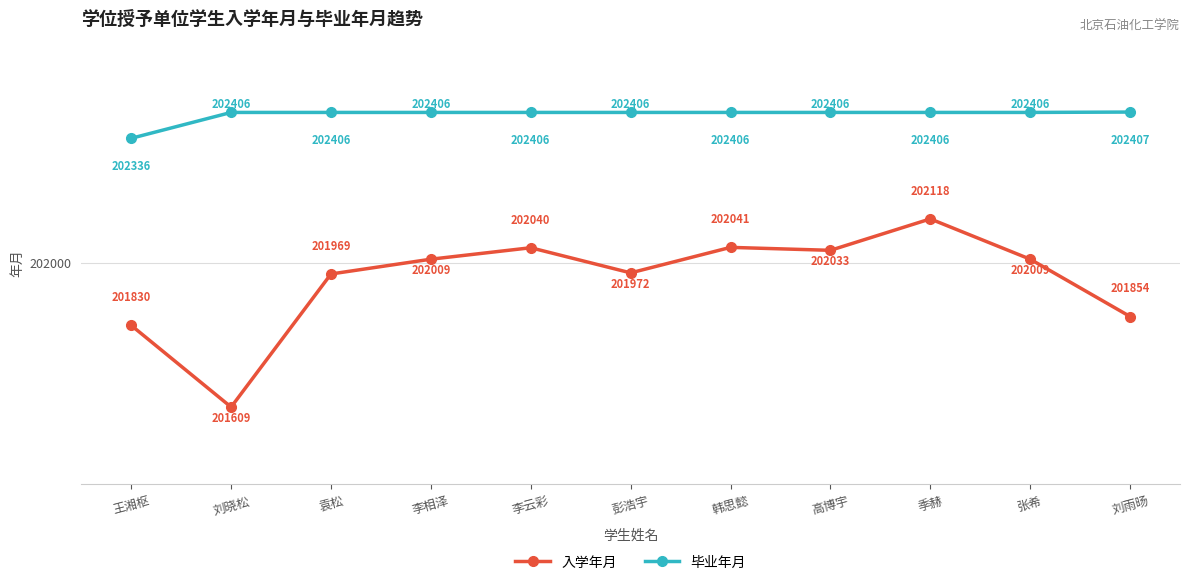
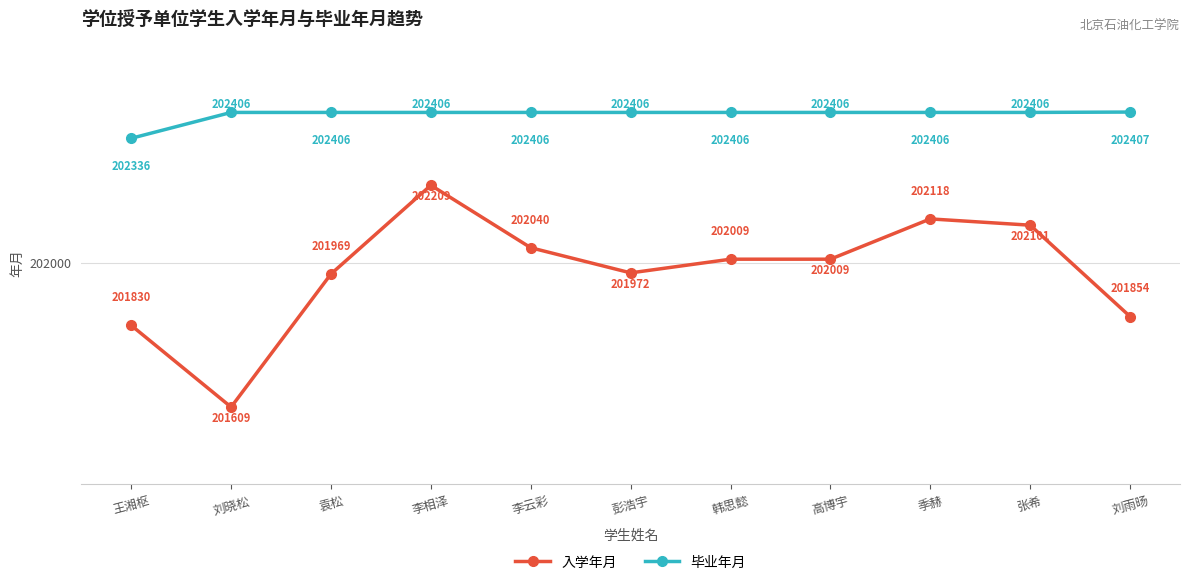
  {
    "入学年月": {
      "王湘枢": 201830,
      "刘晓松": 201609,
      "袁松": 201969,
-     "李相泽": 202009,
+     "李相泽": 202209,
      "李云彩": 202040,
      "彭浩宇": 201972,
-     "韩思懿": 202041,
-     "高博宇": 202033,
+     "韩思懿": 202009,
+     "高博宇": 202009,
      "季赫": 202118,
-     "张希": 202009,
+     "张希": 202101,
      "刘雨旸": 201854
    },
    "毕业年月": {
      "王湘枢": 202336,
      "刘晓松": 202406,
      "袁松": 202406,
      "李相泽": 202406,
      "李云彩": 202406,
      "彭浩宇": 202406,
      "韩思懿": 202406,
      "高博宇": 202406,
      "季赫": 202406,
      "张希": 202406,
      "刘雨旸": 202407
    }
  }
